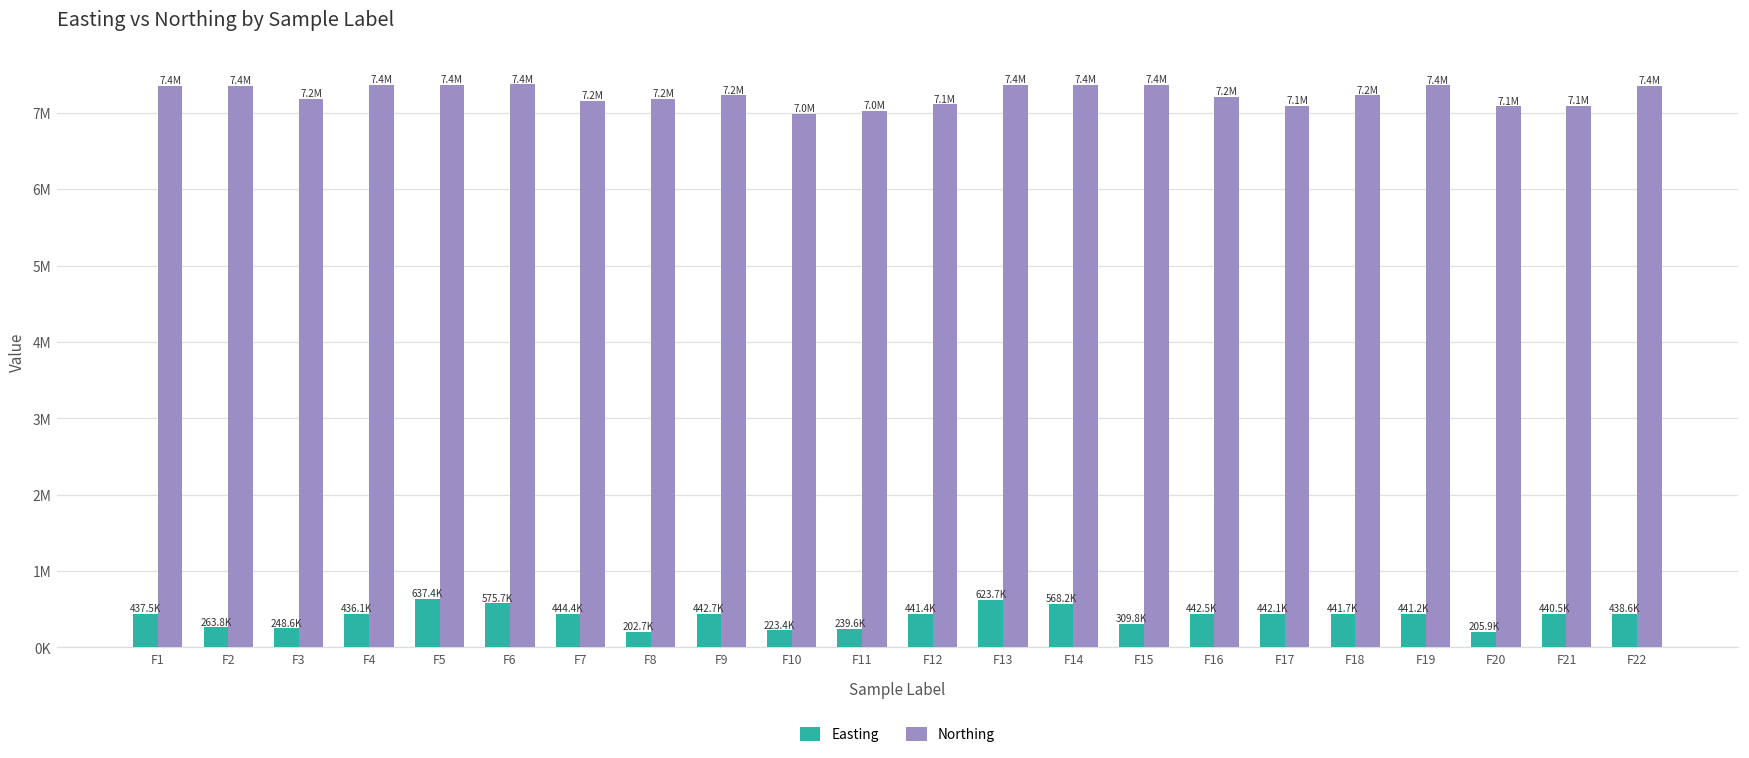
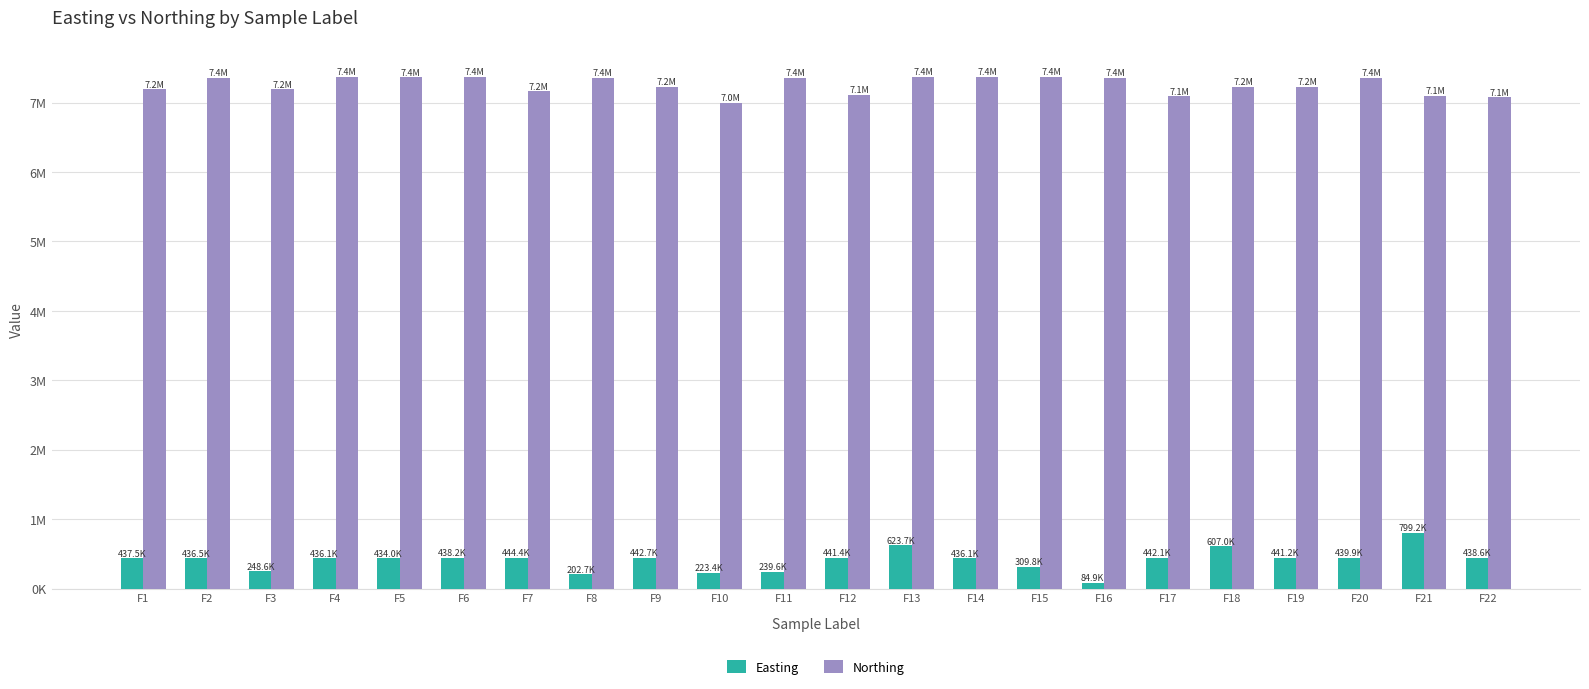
  {
    "Easting": {
      "F1": "437.5K",
-     "F2": "263.8K",
+     "F2": "436.5K",
      "F3": "248.6K",
      "F4": "436.1K",
-     "F5": "637.4K",
-     "F6": "575.7K",
+     "F5": "434.0K",
+     "F6": "438.2K",
      "F7": "444.4K",
      "F8": "202.7K",
      "F9": "442.7K",
      "F10": "223.4K",
      "F11": "239.6K",
      "F12": "441.4K",
      "F13": "623.7K",
-     "F14": "568.2K",
+     "F14": "436.1K",
      "F15": "309.8K",
-     "F16": "442.5K",
+     "F16": "84.9K",
      "F17": "442.1K",
-     "F18": "441.7K",
+     "F18": "607.0K",
      "F19": "441.2K",
-     "F20": "205.9K",
-     "F21": "440.5K",
+     "F20": "439.9K",
+     "F21": "799.2K",
      "F22": "438.6K"
    },
    "Northing": {
-     "F1": "7.4M",
+     "F1": "7.2M",
      "F2": "7.4M",
      "F3": "7.2M",
      "F4": "7.4M",
      "F5": "7.4M",
      "F6": "7.4M",
      "F7": "7.2M",
-     "F8": "7.2M",
+     "F8": "7.4M",
      "F9": "7.2M",
      "F10": "7.0M",
-     "F11": "7.0M",
+     "F11": "7.4M",
      "F12": "7.1M",
      "F13": "7.4M",
      "F14": "7.4M",
      "F15": "7.4M",
-     "F16": "7.2M",
+     "F16": "7.4M",
      "F17": "7.1M",
      "F18": "7.2M",
-     "F19": "7.4M",
-     "F20": "7.1M",
+     "F19": "7.2M",
+     "F20": "7.4M",
      "F21": "7.1M",
-     "F22": "7.4M"
+     "F22": "7.1M"
    }
  }
